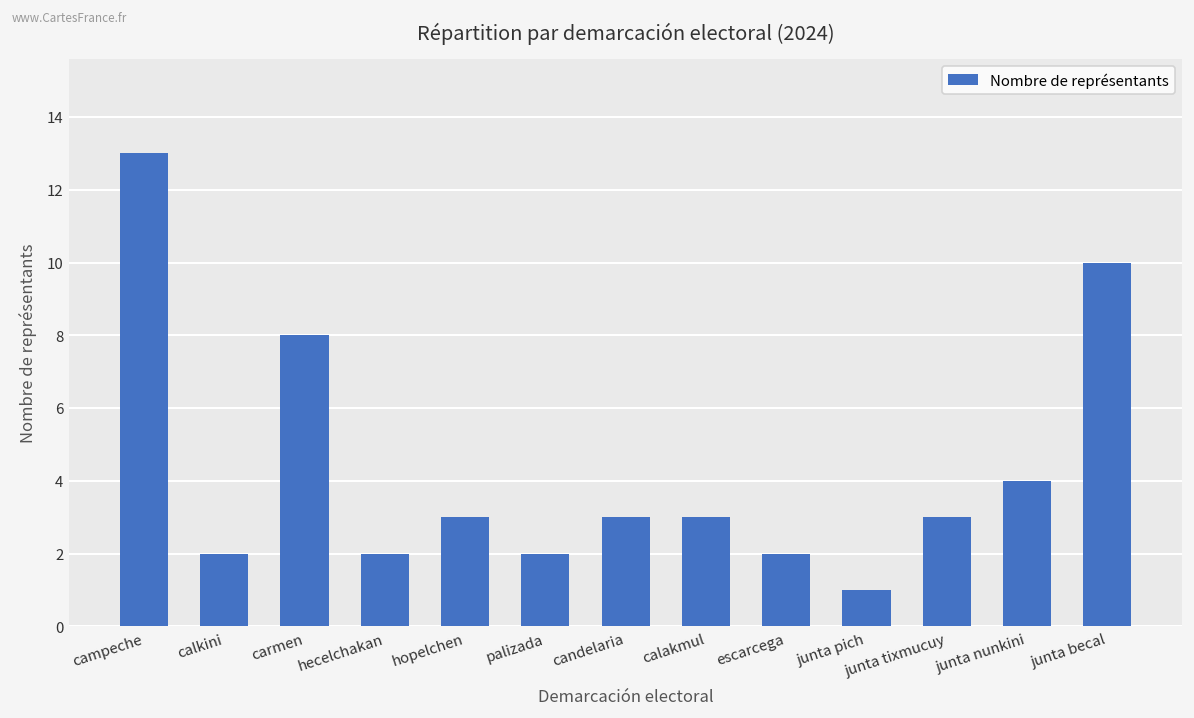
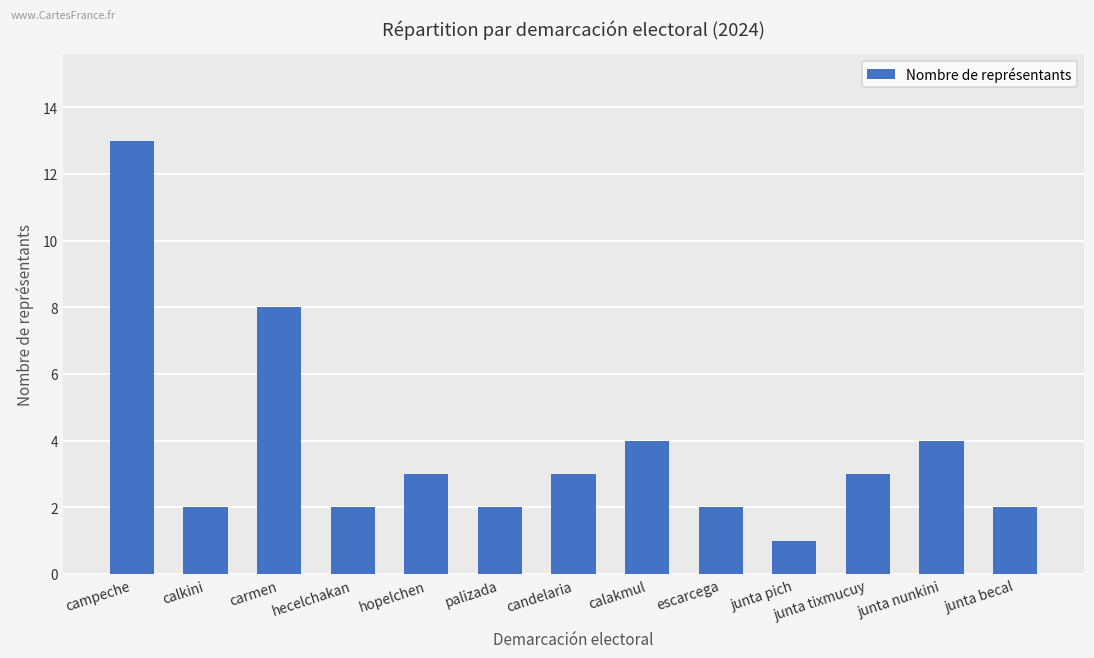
  {
    "campeche": 13,
    "calkini": 2,
    "carmen": 8,
    "hecelchakan": 2,
    "hopelchen": 3,
    "palizada": 2,
    "candelaria": 3,
-   "calakmul": 3,
+   "calakmul": 4,
    "escarcega": 2,
    "junta pich": 1,
    "junta tixmucuy": 3,
    "junta nunkini": 4,
-   "junta becal": 10
+   "junta becal": 2
  }
